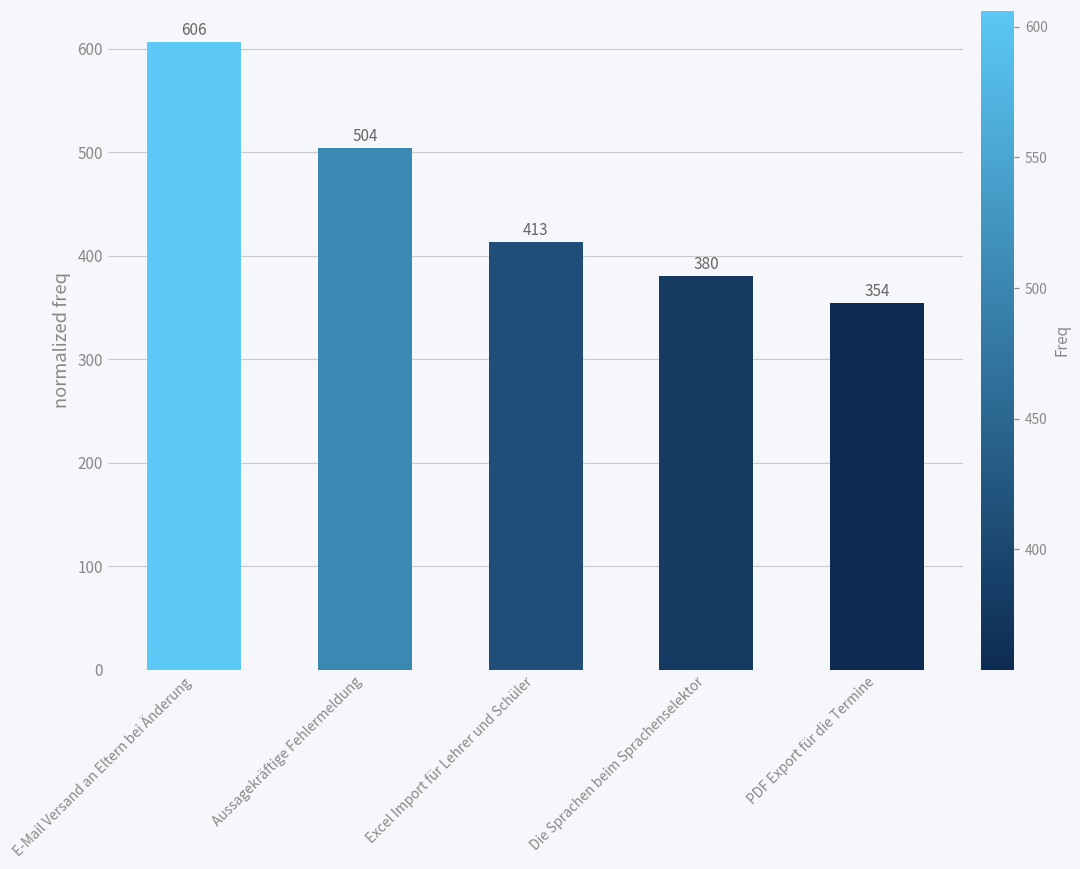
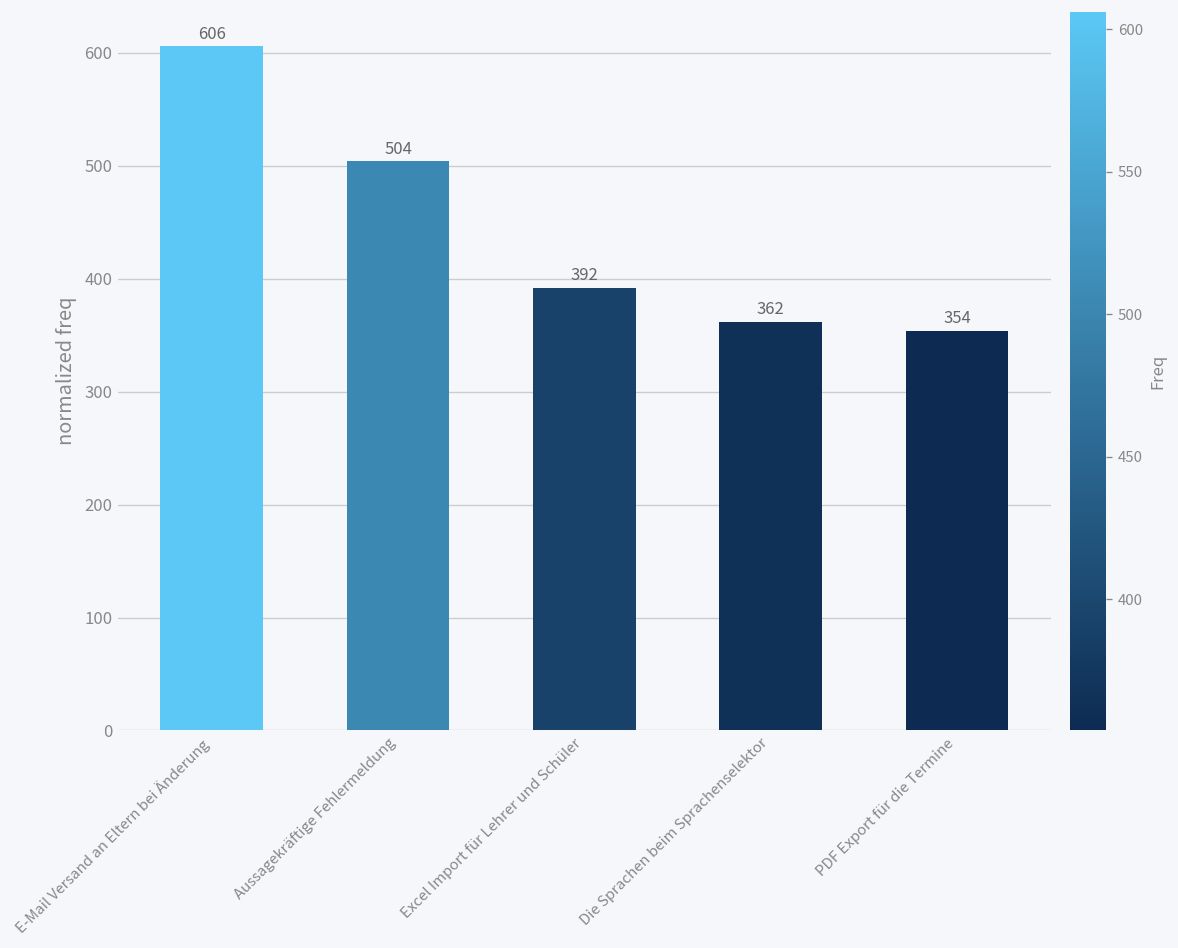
  {
    "E-Mail Versand an Eltern bei Änderung": 606,
    "Aussagekräftige Fehlermeldung": 504,
-   "Excel Import für Lehrer und Schüler": 413,
-   "Die Sprachen beim Sprachenselektor": 380,
+   "Excel Import für Lehrer und Schüler": 392,
+   "Die Sprachen beim Sprachenselektor": 362,
    "PDF Export für die Termine": 354
  }
